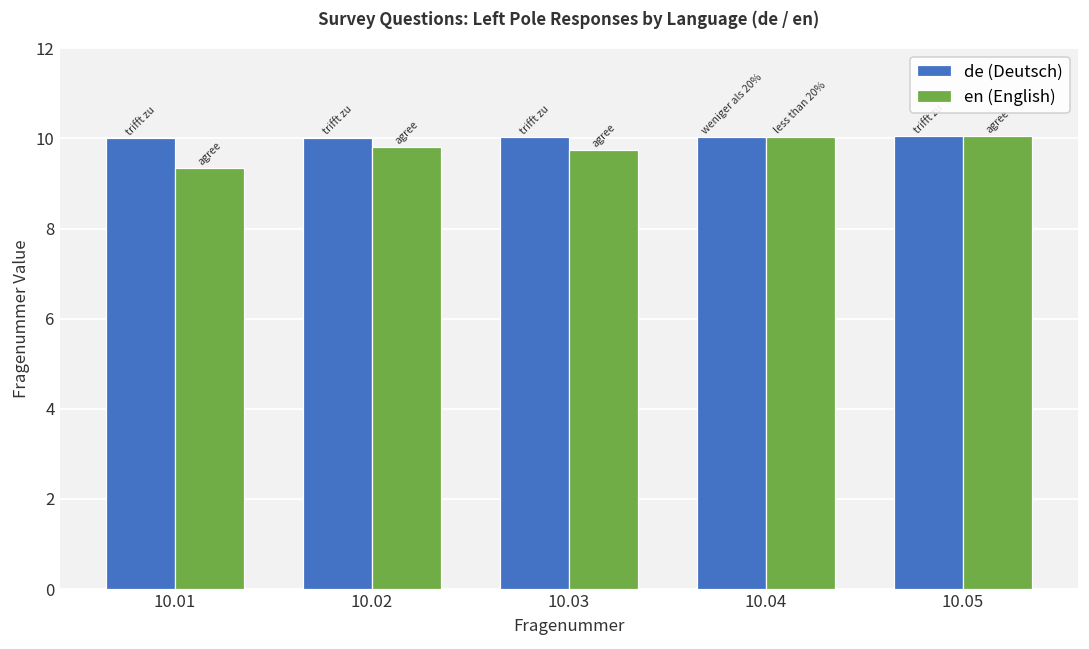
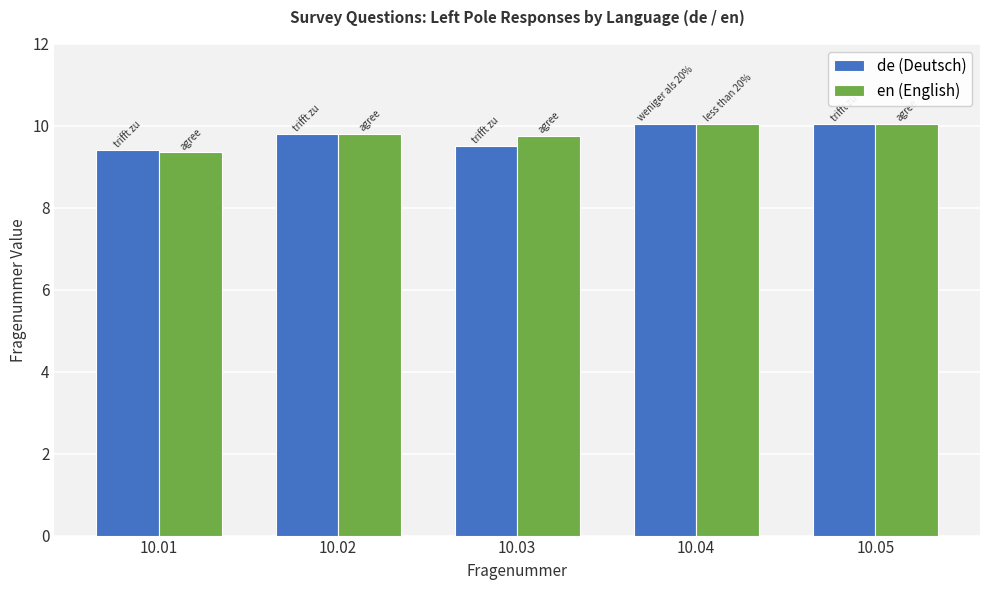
  {
    "de (Deutsch)": {
-     "10.01": 10.0,
-     "10.02": 10.0,
-     "10.03": 10.0,
+     "10.01": 9.4,
+     "10.02": 9.8,
+     "10.03": 9.5,
      "10.05": 10.1
    },
    "en (English)": {
      "10.01": 9.4,
      "10.02": 9.8,
      "10.03": 9.8,
      "10.05": 10.1
    }
  }
